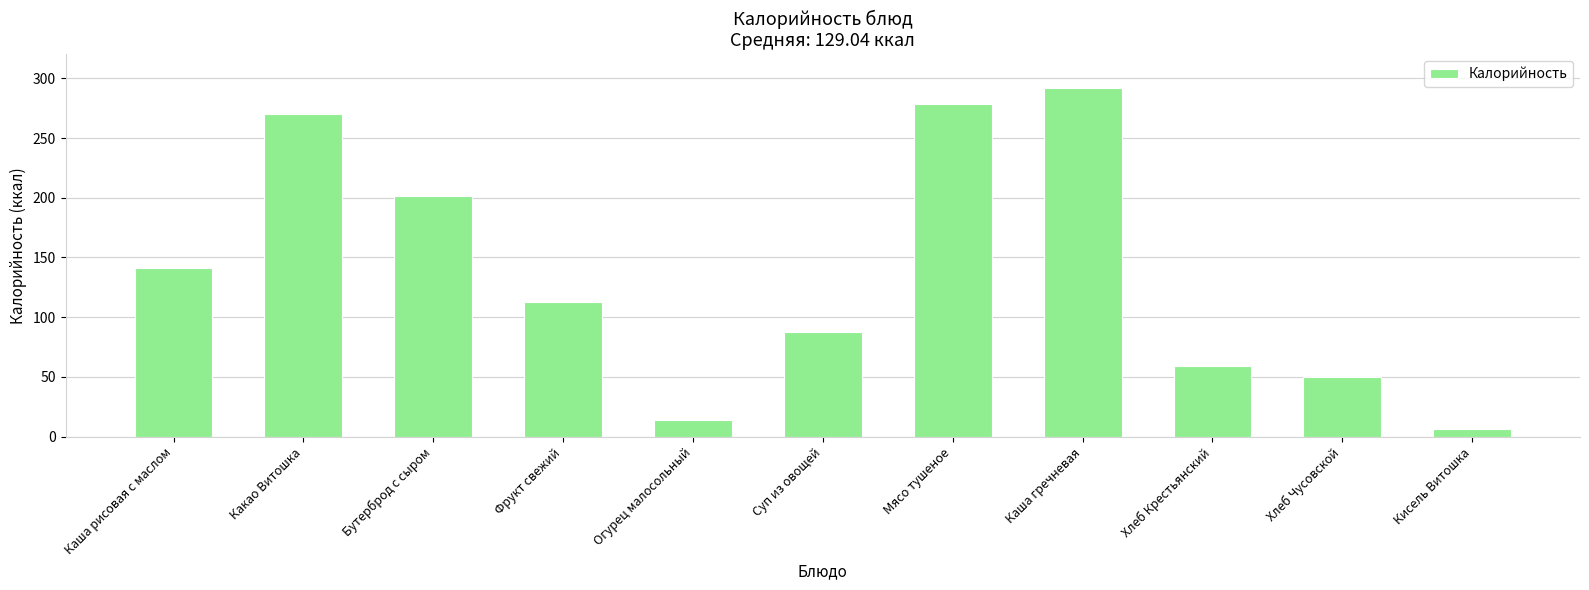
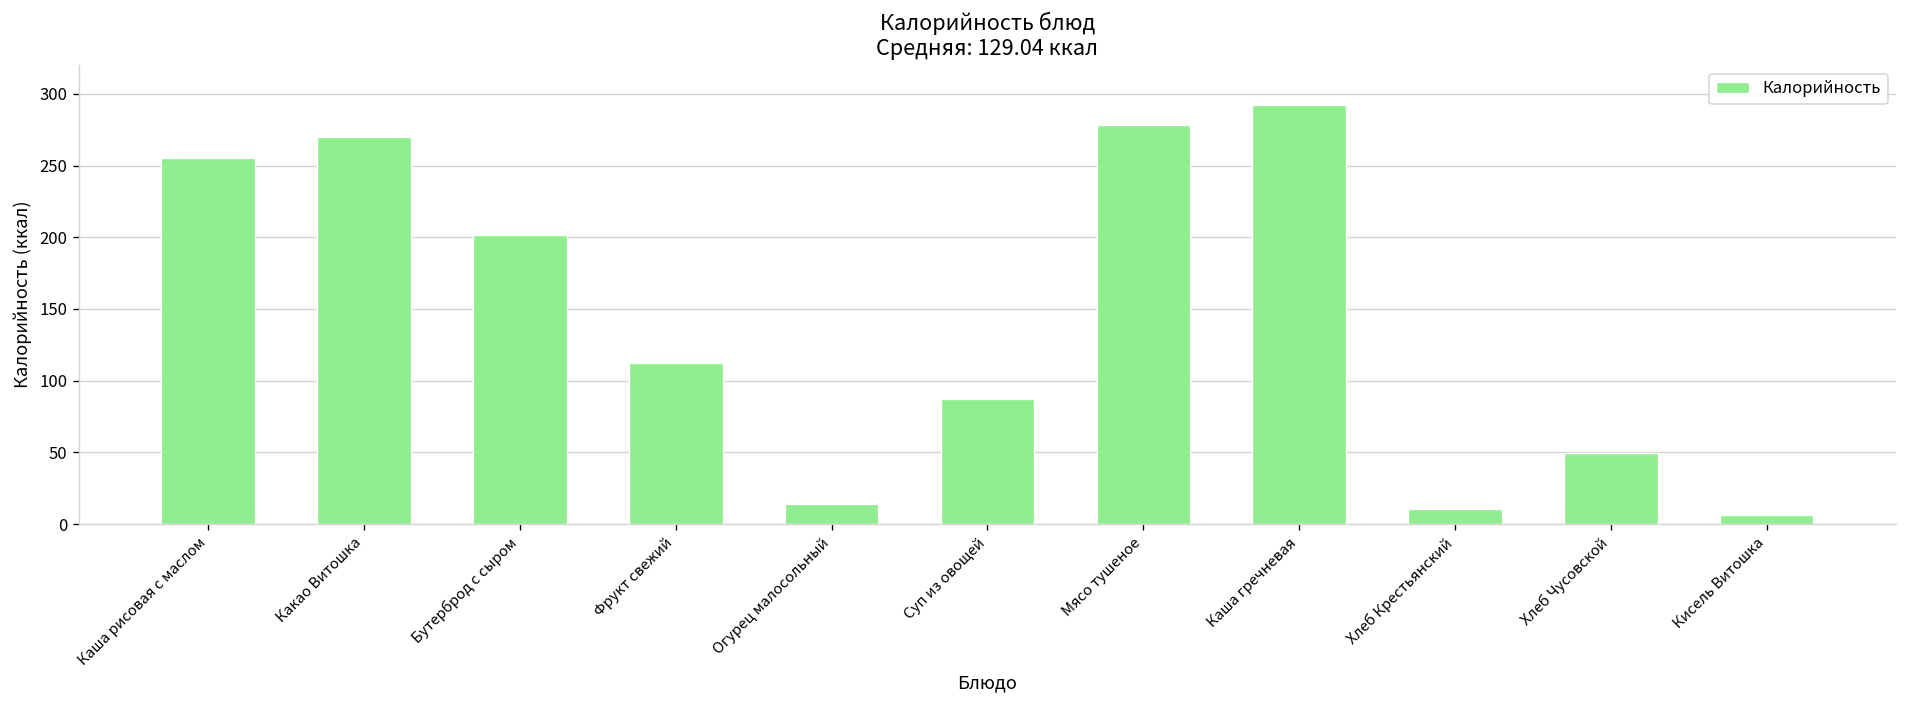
  {
-   "Каша рисовая с маслом": 141,
+   "Каша рисовая с маслом": 255,
    "Какао Витошка": 270,
    "Бутерброд с сыром": 201,
    "Фрукт свежий": 113,
    "Огурец малосольный": 14,
    "Суп из овощей": 87,
    "Мясо тушеное": 278,
    "Каша гречневая": 292,
-   "Хлеб Крестьянский": 60,
+   "Хлеб Крестьянский": 10,
    "Хлеб Чусовской": 50,
    "Кисель Витошка": 6
  }
